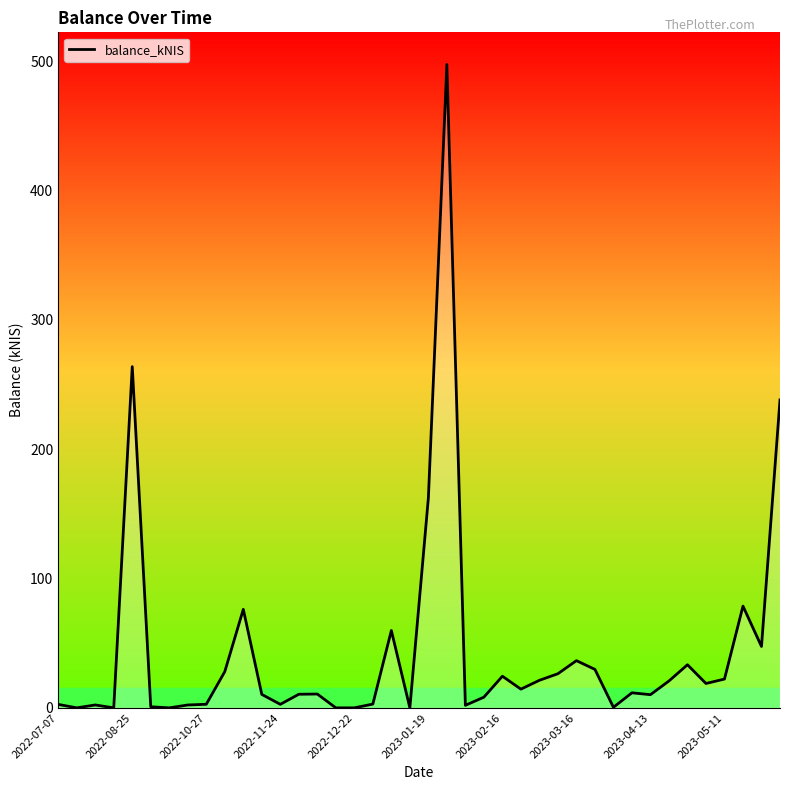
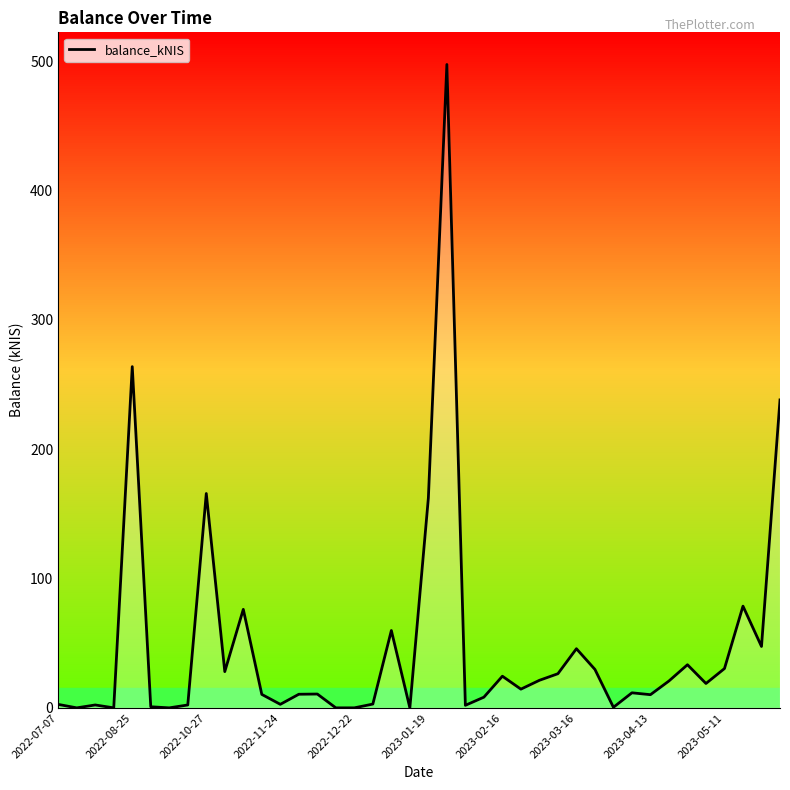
  {
    "2022-07-07": 3,
    "2022-08-25": 264,
-   "2022-10-27": 3,
+   "2022-10-27": 166,
    "2022-11-24": 3,
    "2022-12-22": 0,
    "2023-01-19": 162,
    "2023-02-16": 24,
-   "2023-03-16": 36,
+   "2023-03-16": 46,
    "2023-04-13": 10,
-   "2023-05-11": 22
+   "2023-05-11": 30
  }
